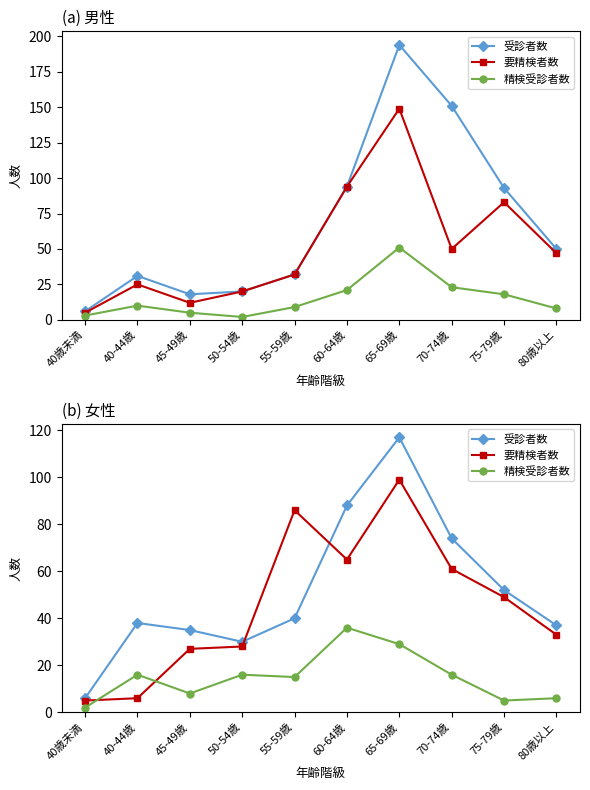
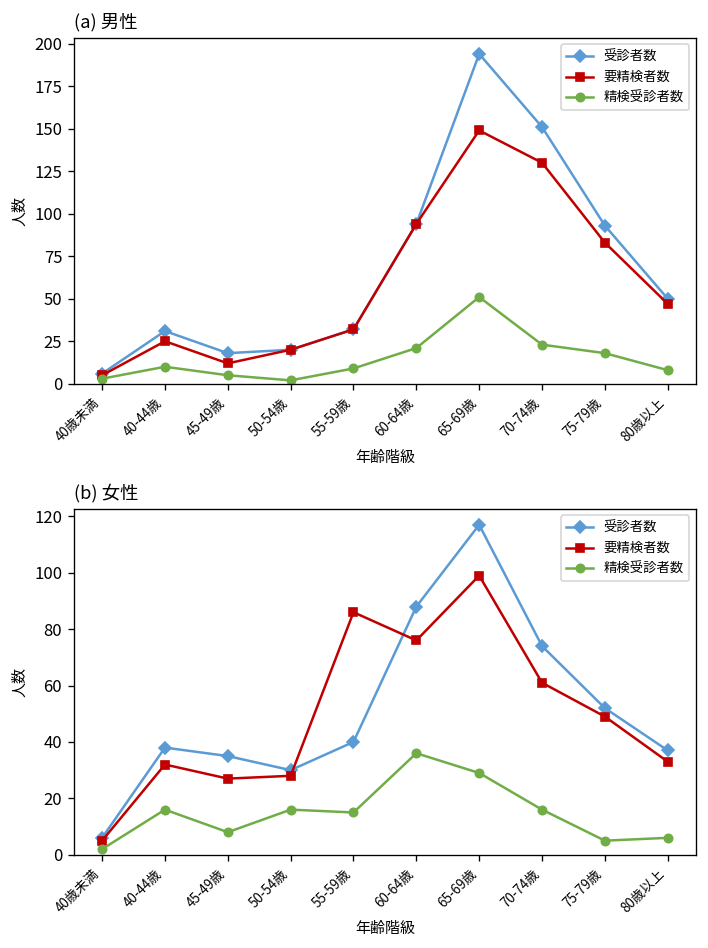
  {
    "(a) 男性": {
      "受診者数": {
        "40-44歳": 31,
        "45-49歳": 18,
        "65-69歳": 194,
        "70-74歳": 151,
        "75-79歳": 93,
        "80歳以上": 50
      },
      "要精検者数": {
        "40-44歳": 25,
        "45-49歳": 12,
        "65-69歳": 149,
-       "70-74歳": 50,
+       "70-74歳": 130,
        "75-79歳": 83,
        "80歳以上": 47
      },
      "精検受診者数": {
        "40歳未満": 3,
        "40-44歳": 10,
        "45-49歳": 5,
        "50-54歳": 2,
        "55-59歳": 9,
        "60-64歳": 21,
        "65-69歳": 51,
        "70-74歳": 23,
        "75-79歳": 18,
        "80歳以上": 8
      }
    },
    "(b) 女性": {
      "受診者数": {
        "40-44歳": 38,
        "45-49歳": 35,
        "50-54歳": 30,
        "55-59歳": 40,
        "60-64歳": 88,
        "65-69歳": 117,
        "70-74歳": 74,
        "75-79歳": 52,
        "80歳以上": 37
      },
      "要精検者数": {
-       "40-44歳": 6,
+       "40-44歳": 32,
        "45-49歳": 27,
        "50-54歳": 28,
        "55-59歳": 86,
-       "60-64歳": 65,
+       "60-64歳": 76,
        "65-69歳": 99,
        "70-74歳": 61,
        "75-79歳": 49,
        "80歳以上": 33
      },
      "精検受診者数": {
        "40歳未満": 2,
        "40-44歳": 16,
        "45-49歳": 8,
        "50-54歳": 16,
        "55-59歳": 15,
        "60-64歳": 36,
        "65-69歳": 29,
        "70-74歳": 16,
        "75-79歳": 5,
        "80歳以上": 6
      }
    }
  }
